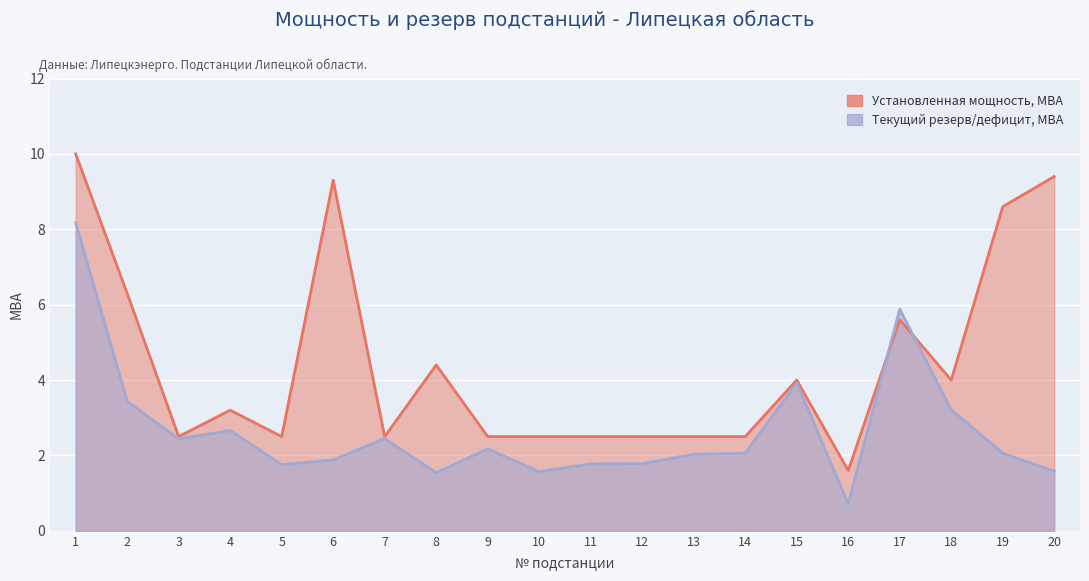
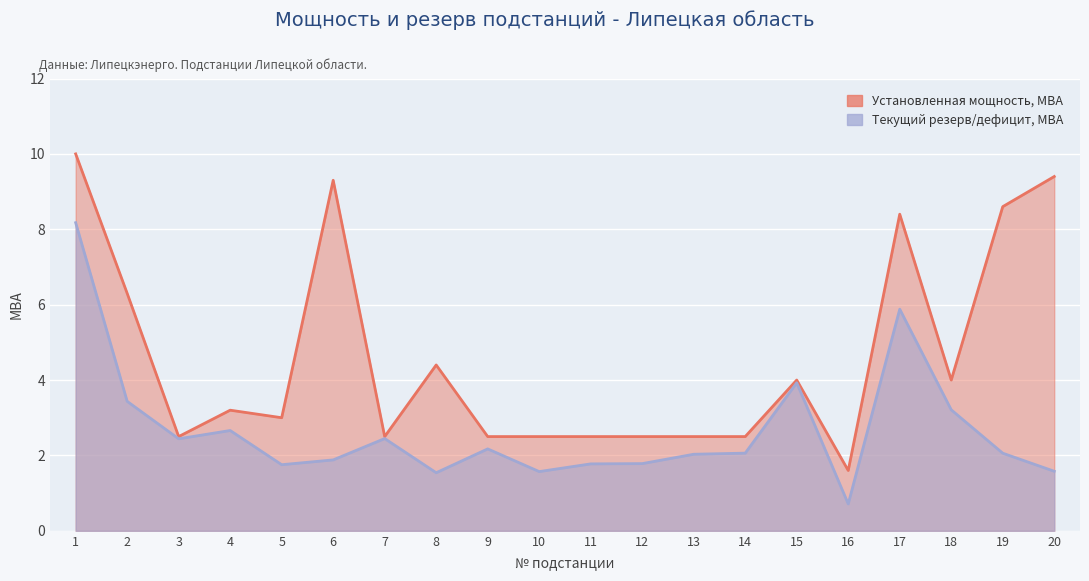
  {
    "Установленная мощность, МВА": {
      "1": 10.0,
      "2": 6.3,
      "4": 3.2,
-     "5": 2.5,
+     "5": 3.0,
      "6": 9.3,
      "8": 4.4,
      "9": 2.5,
      "10": 2.5,
      "11": 2.5,
      "12": 2.5,
      "13": 2.5,
      "14": 2.5,
      "15": 4.0,
      "16": 1.6,
-     "17": 5.6,
+     "17": 8.4,
      "18": 4.0,
      "19": 8.6,
      "20": 9.4
    }
  }
